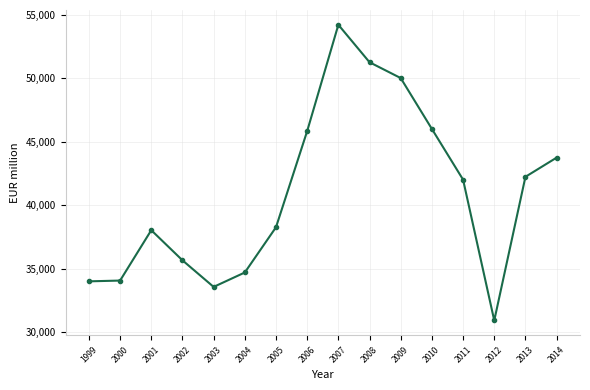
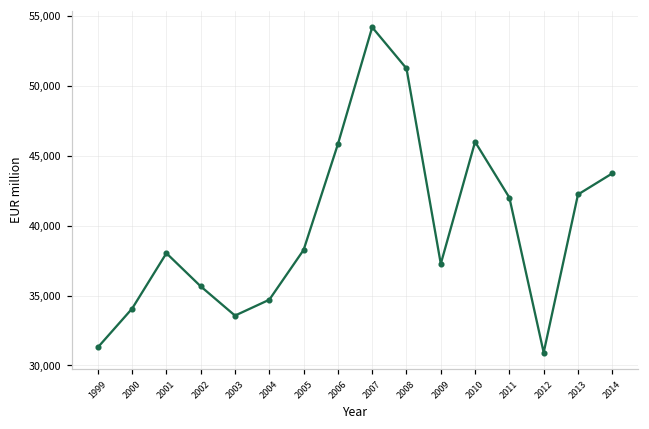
  {
-   "1999": "34,000",
+   "1999": "31,300",
    "2000": "34,100",
    "2001": "38,000",
    "2002": "35,700",
    "2003": "33,600",
    "2004": "34,700",
    "2005": "38,300",
    "2006": "45,800",
    "2007": "54,200",
    "2008": "51,300",
-   "2009": "50,000",
+   "2009": "37,300",
    "2010": "46,000",
    "2011": "42,000",
    "2012": "30,900",
    "2013": "42,200",
    "2014": "43,700"
  }
